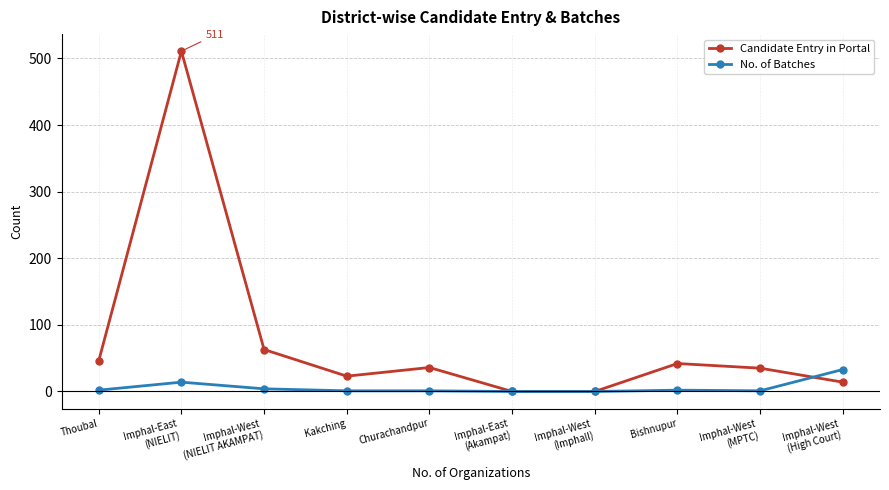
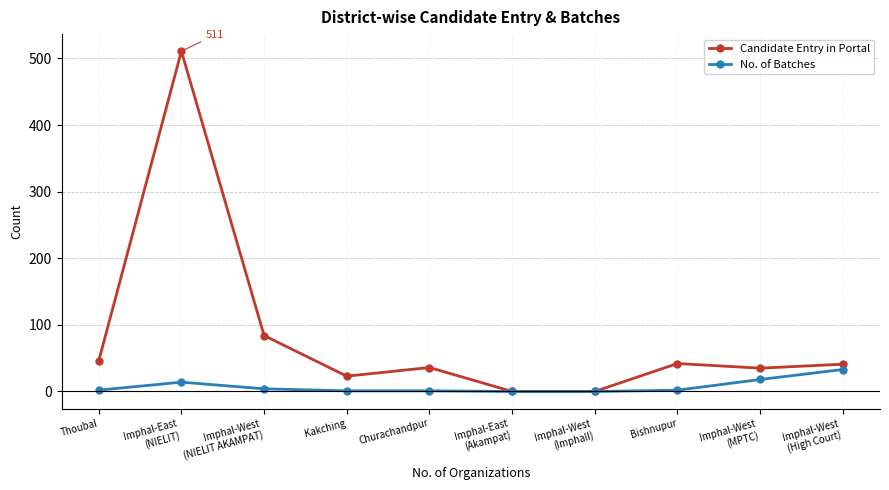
  {
    "Candidate Entry in Portal": {
      "Thoubal": 50,
-     "Imphal-West (NIELIT AKAMPAT)": 60,
+     "Imphal-West (NIELIT AKAMPAT)": 80,
      "Kakching": 20,
      "Churachandpur": 40,
      "Bishnupur": 40,
      "Imphal-West (MPTC)": 40,
-     "Imphal-West (High Court)": 10
+     "Imphal-West (High Court)": 40
    },
    "No. of Batches": {
      "Thoubal": 0,
      "Imphal-East (NIELIT)": 10,
      "Imphal-West (NIELIT AKAMPAT)": 0,
      "Kakching": 0,
      "Churachandpur": 0,
      "Bishnupur": 0,
-     "Imphal-West (MPTC)": 0,
+     "Imphal-West (MPTC)": 20,
      "Imphal-West (High Court)": 30
    }
  }
